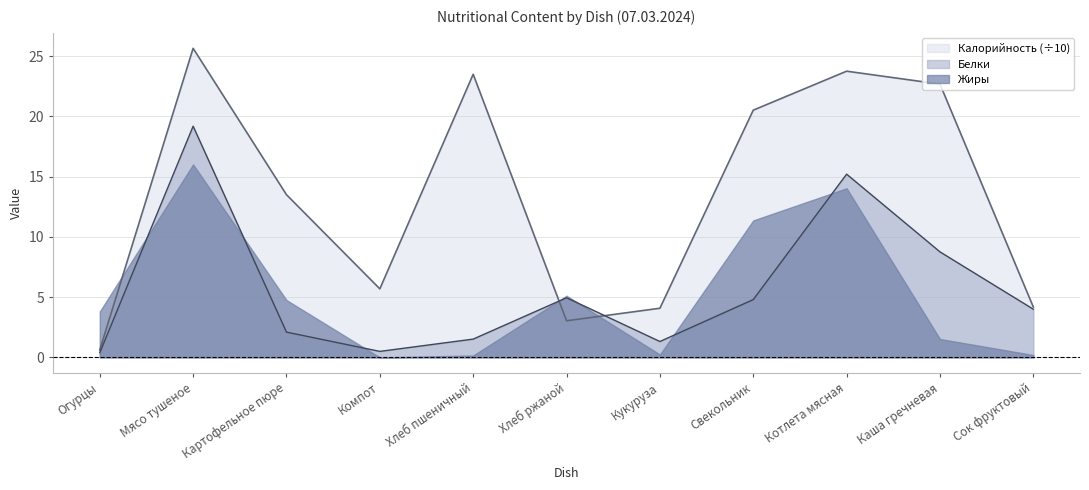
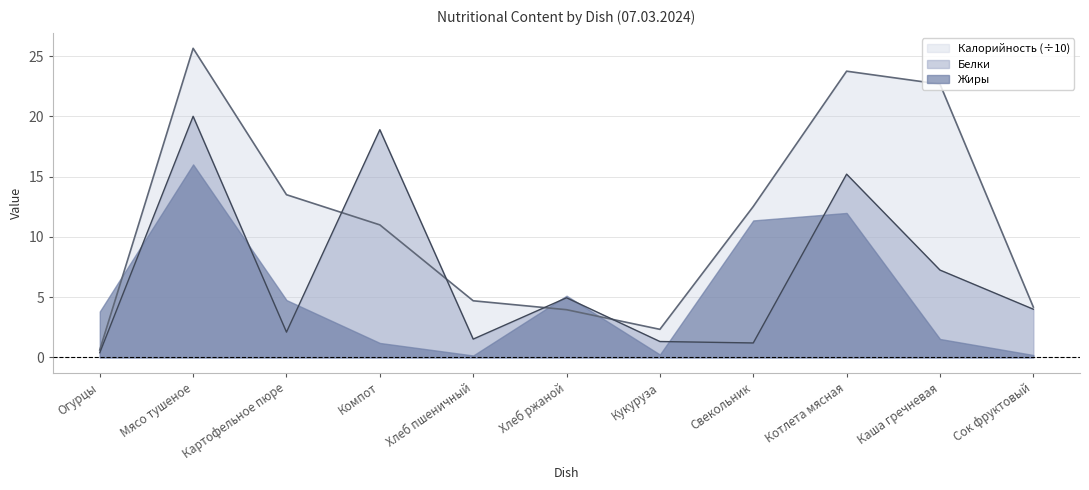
  {
    "Калорийность (÷10)": {
      "Огурцы": 0.6,
      "Мясо тушеное": 25.7,
      "Картофельное пюре": 13.5,
-     "Компот": 5.7,
-     "Хлеб пшеничный": 23.5,
-     "Хлеб ржаной": 3.0,
-     "Кукуруза": 4.1,
-     "Свекольник": 20.5,
+     "Компот": 11.0,
+     "Хлеб пшеничный": 4.7,
+     "Хлеб ржаной": 4.0,
+     "Кукуруза": 2.3,
+     "Свекольник": 12.5,
      "Котлета мясная": 23.8
    },
    "Белки": {
      "Огурцы": 0.4,
-     "Мясо тушеное": 19.2,
+     "Мясо тушеное": 20.0,
      "Картофельное пюре": 2.1,
-     "Компот": 0.5,
+     "Компот": 18.9,
      "Хлеб пшеничный": 1.5,
      "Кукуруза": 1.3,
-     "Свекольник": 4.8,
+     "Свекольник": 1.2,
      "Котлета мясная": 15.2,
-     "Каша гречневая": 8.8
+     "Каша гречневая": 7.3
    },
    "Жиры": {
      "Огурцы": 3.8,
      "Мясо тушеное": 16.0,
      "Картофельное пюре": 4.8,
-     "Компот": 0.0,
+     "Компот": 1.2,
      "Кукуруза": 0.2,
      "Свекольник": 11.4,
-     "Котлета мясная": 14.0,
+     "Котлета мясная": 12.0,
      "Каша гречневая": 1.5
    }
  }
